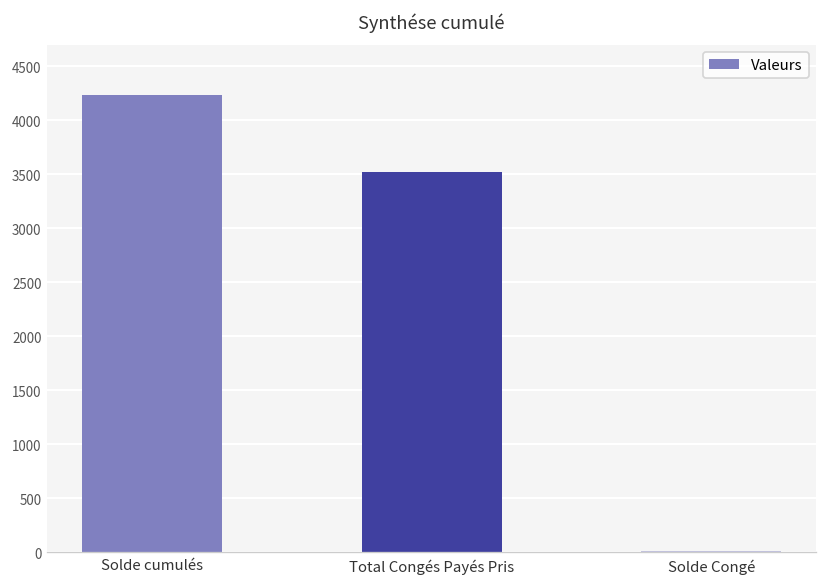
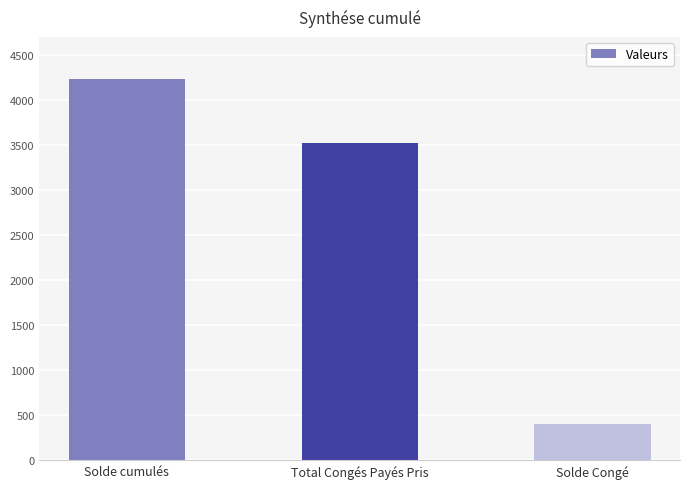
  {
    "Solde cumulés": 4200,
    "Total Congés Payés Pris": 3500,
-   "Solde Congé": 0
+   "Solde Congé": 400
  }
